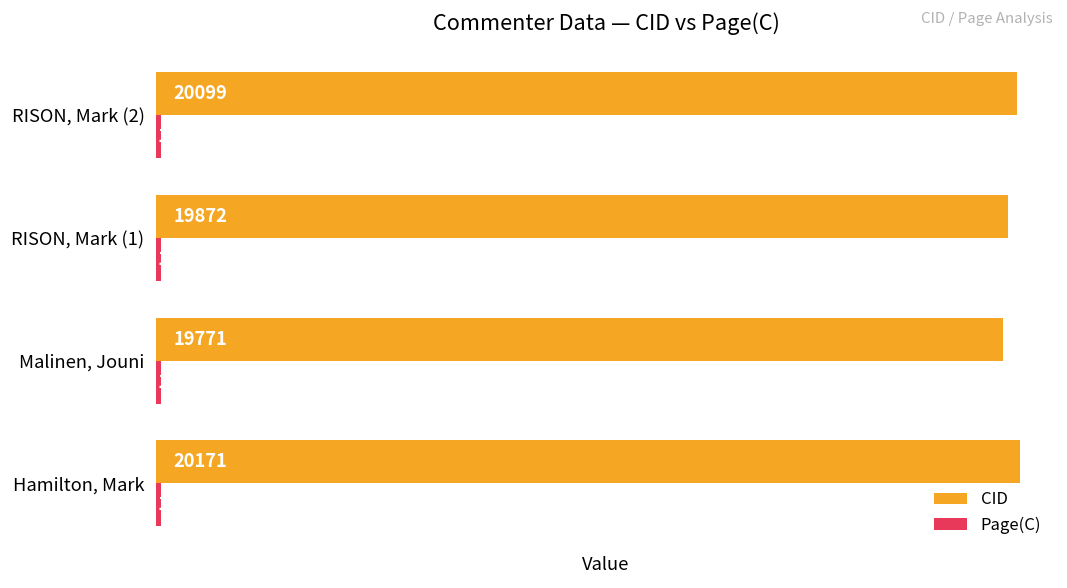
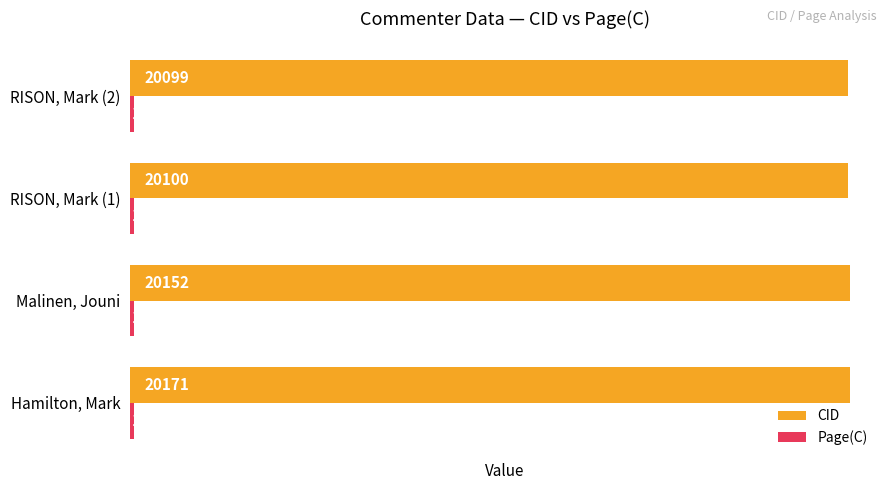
  {
    "CID": {
      "RISON, Mark (2)": 20099,
-     "RISON, Mark (1)": 19872,
-     "Malinen, Jouni": 19771,
+     "RISON, Mark (1)": 20100,
+     "Malinen, Jouni": 20152,
      "Hamilton, Mark": 20171
    }
  }
